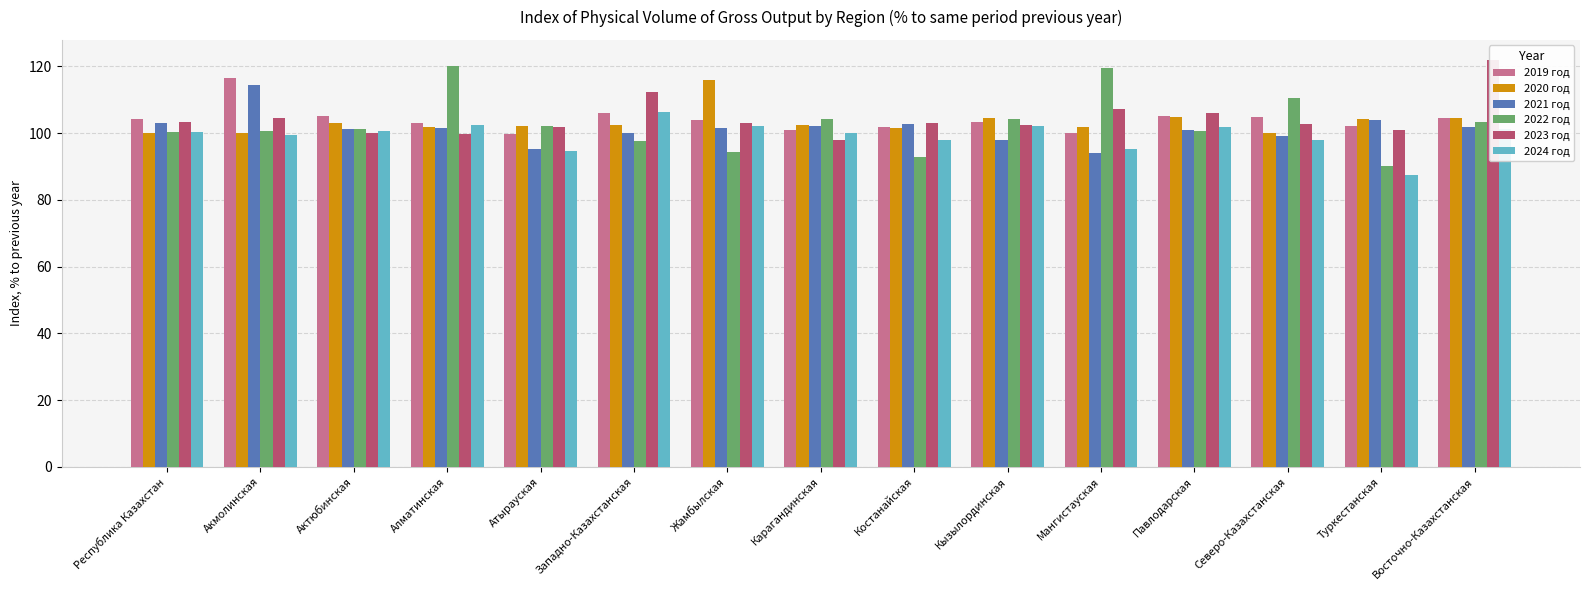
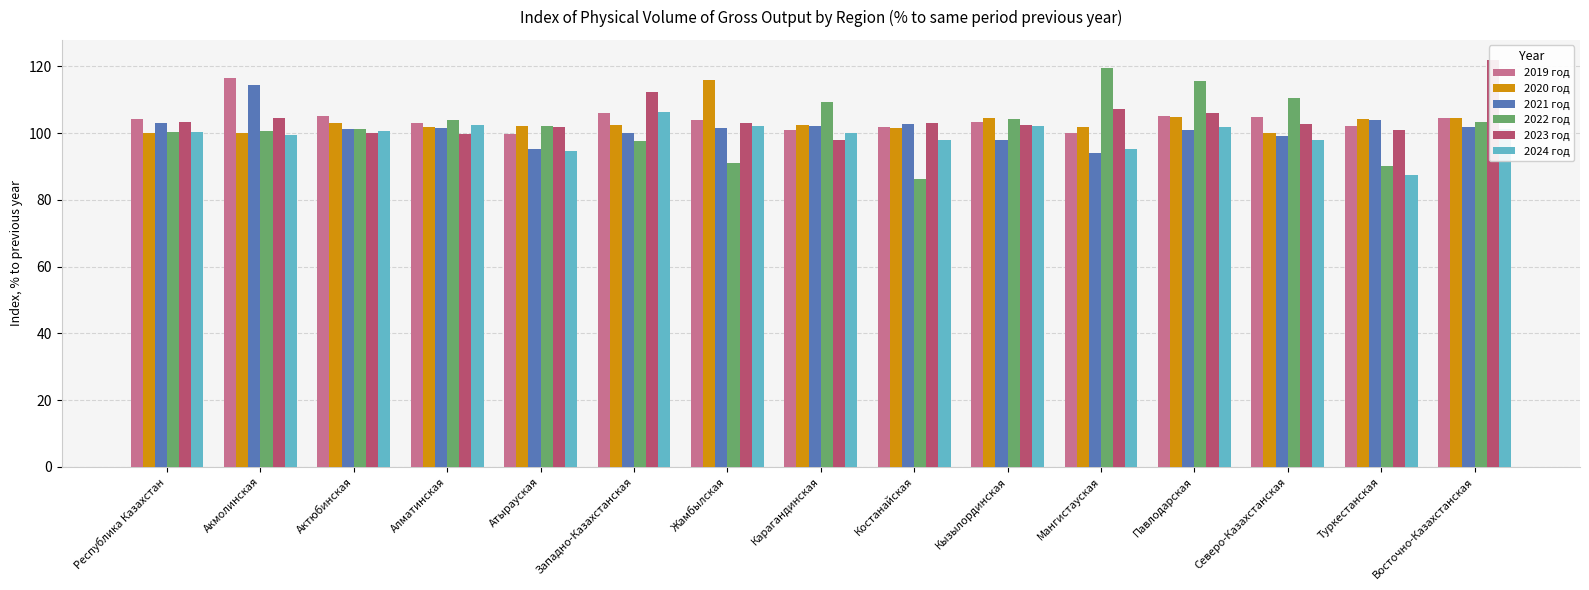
  {
    "2020 год": {
      "Республика Казахстан": 100,
      "Акмолинская": 100,
      "Актюбинская": 103,
      "Алматинская": 102,
      "Атырауская": 102,
      "Западно-Казахстанская": 103,
      "Жамбылская": 116,
      "Карагандинская": 102,
      "Костанайская": 102,
      "Кызылординская": 104,
      "Мангистауская": 102,
      "Павлодарская": 105,
      "Северо-Казахстанская": 100,
      "Туркестанская": 104,
      "Восточно-Казахстанская": 105
    },
    "2021 год": {
      "Республика Казахстан": 103,
      "Акмолинская": 114,
      "Актюбинская": 101,
      "Алматинская": 102,
      "Атырауская": 95,
      "Западно-Казахстанская": 100,
      "Жамбылская": 102,
      "Карагандинская": 102,
      "Костанайская": 103,
      "Кызылординская": 98,
      "Мангистауская": 94,
      "Павлодарская": 101,
      "Северо-Казахстанская": 99,
      "Туркестанская": 104,
      "Восточно-Казахстанская": 102
    },
    "2022 год": {
      "Республика Казахстан": 100,
      "Акмолинская": 101,
      "Актюбинская": 101,
-     "Алматинская": 120,
+     "Алматинская": 104,
      "Атырауская": 102,
      "Западно-Казахстанская": 98,
-     "Жамбылская": 94,
-     "Карагандинская": 104,
-     "Костанайская": 93,
+     "Жамбылская": 91,
+     "Карагандинская": 109,
+     "Костанайская": 86,
      "Кызылординская": 104,
      "Мангистауская": 119,
-     "Павлодарская": 101,
+     "Павлодарская": 116,
      "Северо-Казахстанская": 111,
      "Туркестанская": 90,
      "Восточно-Казахстанская": 103
    },
    "2024 год": {
      "Республика Казахстан": 100,
      "Акмолинская": 100,
      "Актюбинская": 101,
      "Алматинская": 102,
      "Атырауская": 95,
      "Западно-Казахстанская": 106,
      "Жамбылская": 102,
      "Карагандинская": 100,
      "Костанайская": 98,
      "Кызылординская": 102,
      "Мангистауская": 95,
      "Павлодарская": 102,
      "Северо-Казахстанская": 98,
      "Туркестанская": 87
    }
  }
